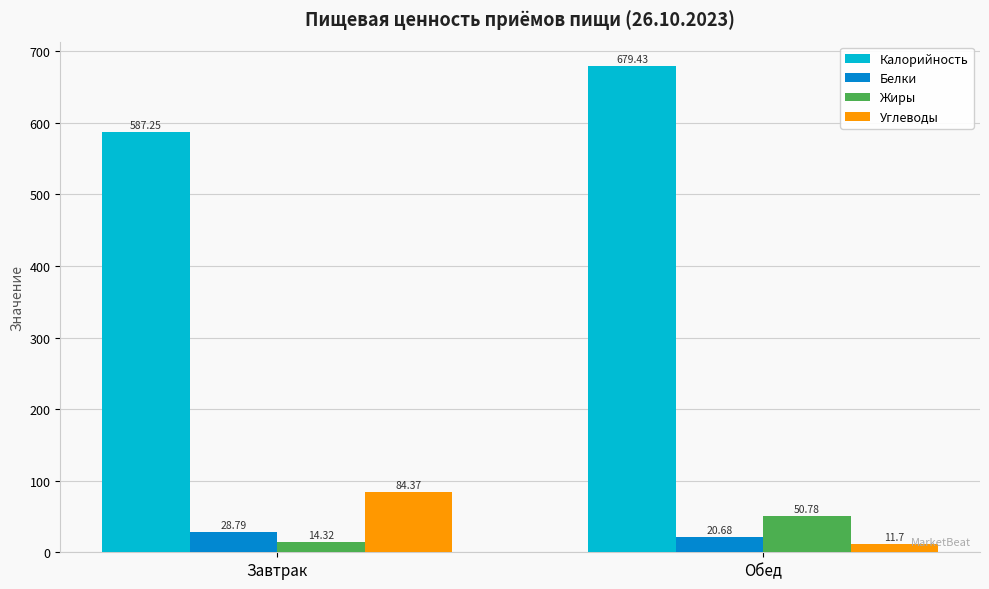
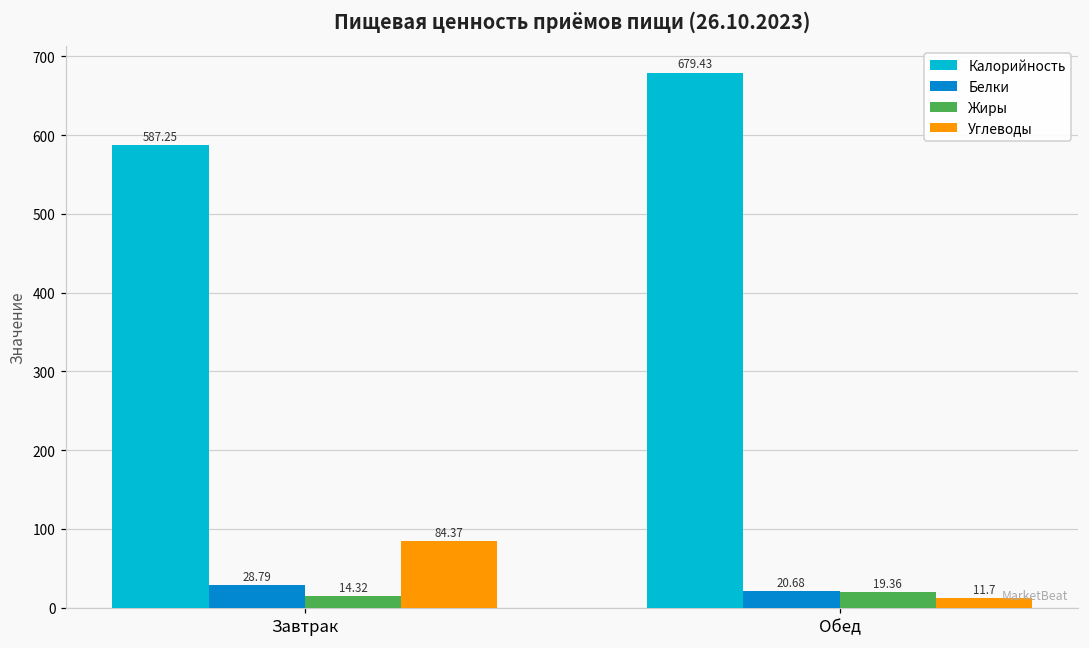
  {
    "Жиры": {
      "Завтрак": 14.32,
-     "Обед": 50.78
+     "Обед": 19.36
    },
    "Углеводы": {
      "Завтрак": 84.37,
      "Обед": 11.7
    }
  }
